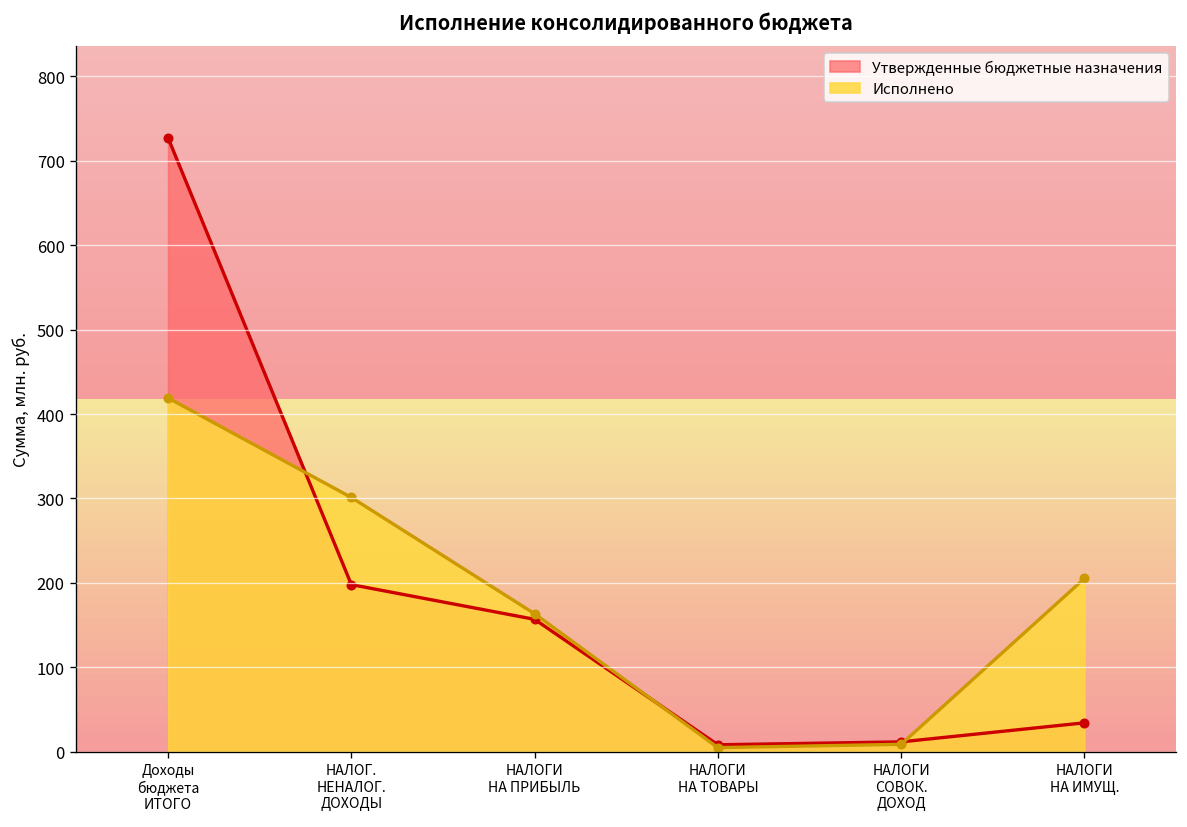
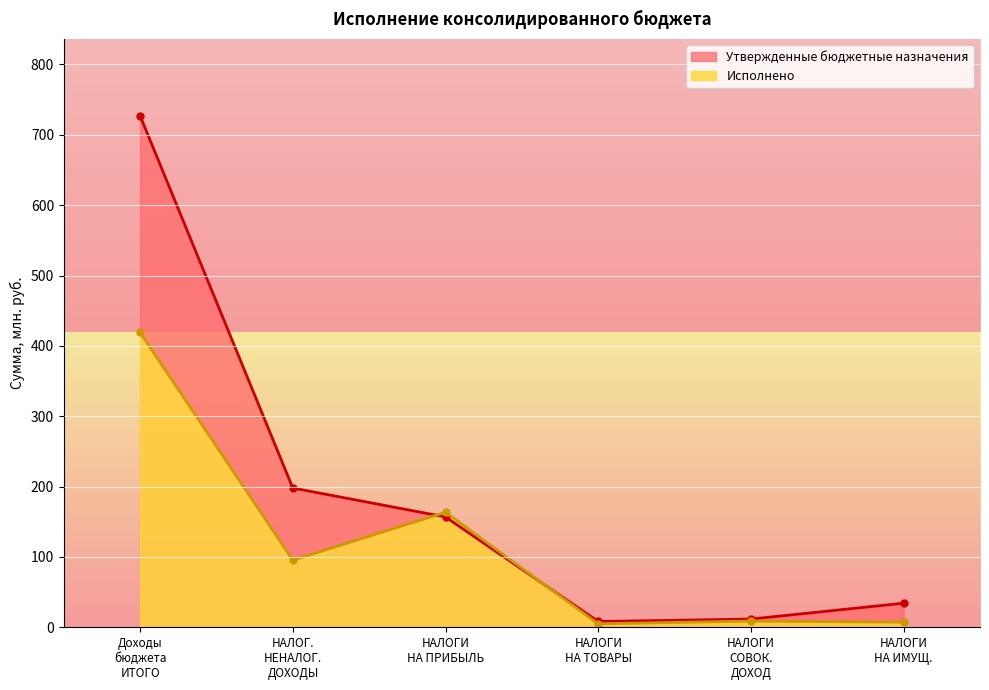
  {
    "Утвержденные бюджетные назначения": {
      "Доходы бюджета ИТОГО": 730,
      "НАЛОГ. НЕНАЛОГ. ДОХОДЫ": 200,
      "НАЛОГИ НА ПРИБЫЛЬ": 160,
      "НАЛОГИ НА ИМУЩ.": 30
    },
    "Исполнено": {
      "Доходы бюджета ИТОГО": 420,
-     "НАЛОГ. НЕНАЛОГ. ДОХОДЫ": 300,
+     "НАЛОГ. НЕНАЛОГ. ДОХОДЫ": 100,
      "НАЛОГИ НА ПРИБЫЛЬ": 160,
-     "НАЛОГИ НА ИМУЩ.": 210
+     "НАЛОГИ НА ИМУЩ.": 10
    }
  }
